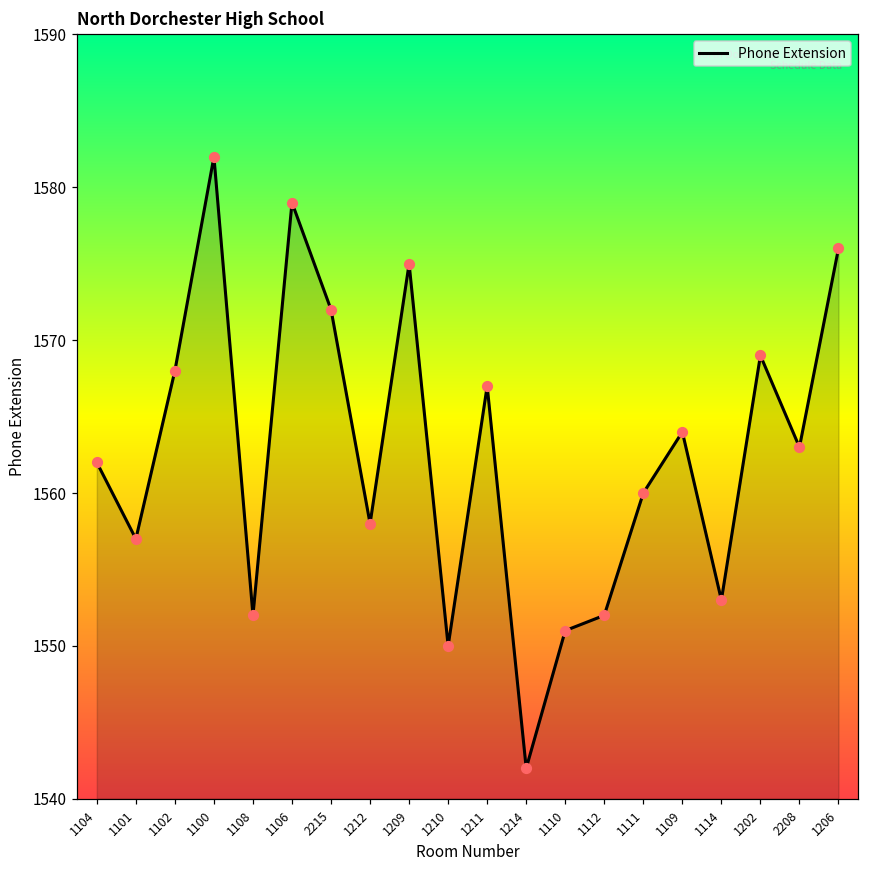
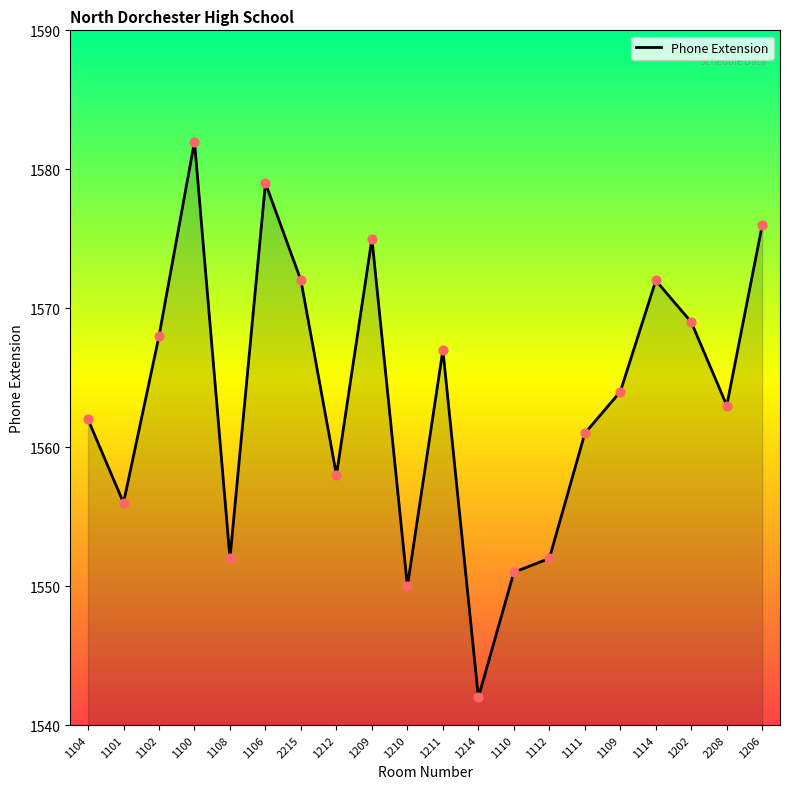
  {
    "1104": 1562,
-   "1101": 1557,
+   "1101": 1556,
    "1102": 1568,
    "1100": 1582,
    "1108": 1552,
    "1106": 1579,
    "2215": 1572,
    "1212": 1558,
    "1209": 1575,
    "1210": 1550,
    "1211": 1567,
    "1214": 1542,
    "1110": 1551,
    "1112": 1552,
-   "1111": 1560,
+   "1111": 1561,
    "1109": 1564,
-   "1114": 1553,
+   "1114": 1572,
    "1202": 1569,
    "2208": 1563,
    "1206": 1576
  }
